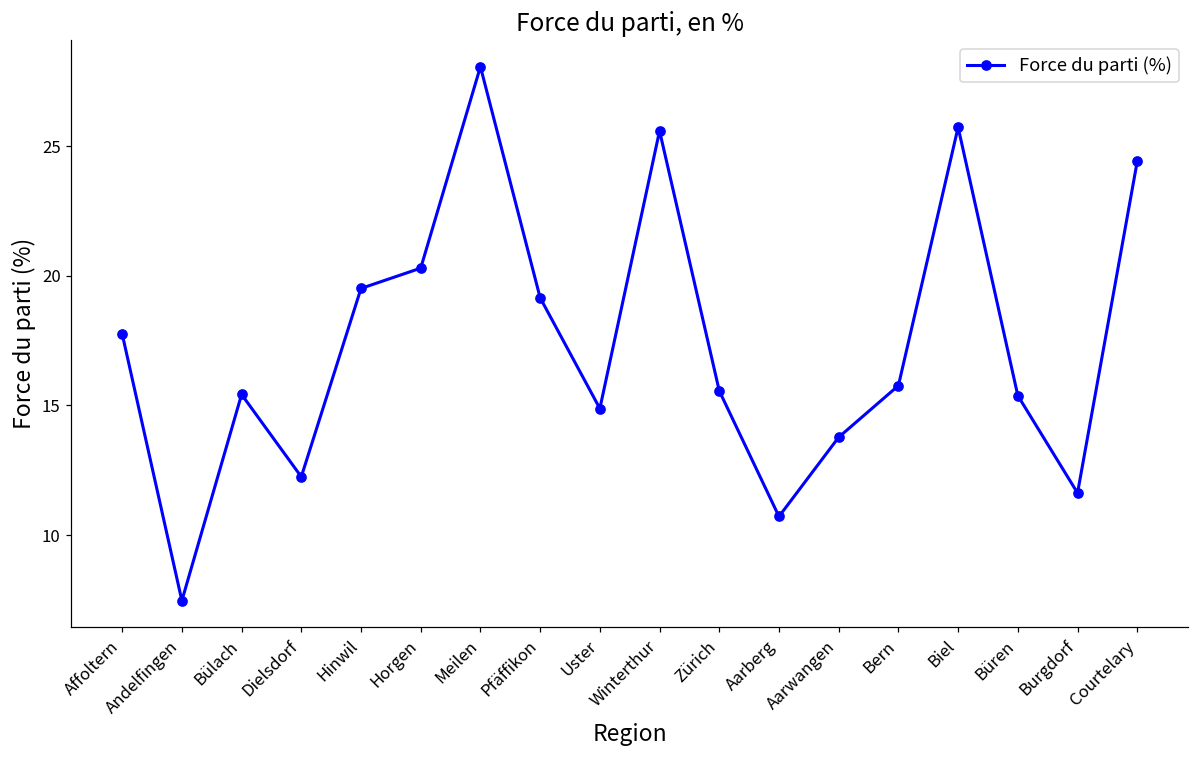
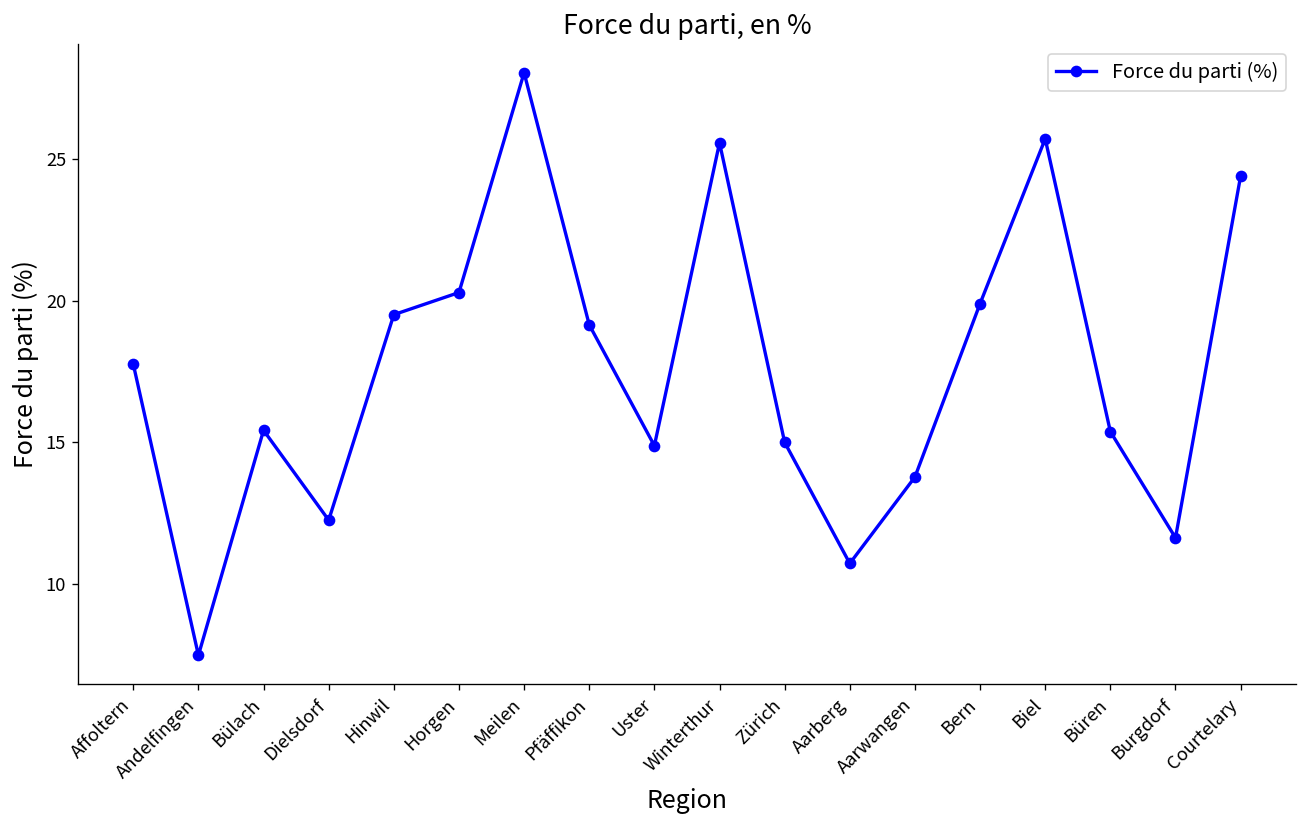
  {
    "Affoltern": 17.8,
    "Andelfingen": 7.5,
    "Bülach": 15.4,
    "Dielsdorf": 12.2,
    "Hinwil": 19.5,
    "Horgen": 20.3,
    "Meilen": 28.1,
    "Pfäffikon": 19.1,
    "Uster": 14.9,
    "Winterthur": 25.6,
-   "Zürich": 15.6,
+   "Zürich": 15.0,
    "Aarberg": 10.7,
    "Aarwangen": 13.8,
-   "Bern": 15.8,
+   "Bern": 19.9,
    "Biel": 25.7,
    "Büren": 15.4,
    "Burgdorf": 11.6,
    "Courtelary": 24.4
  }
